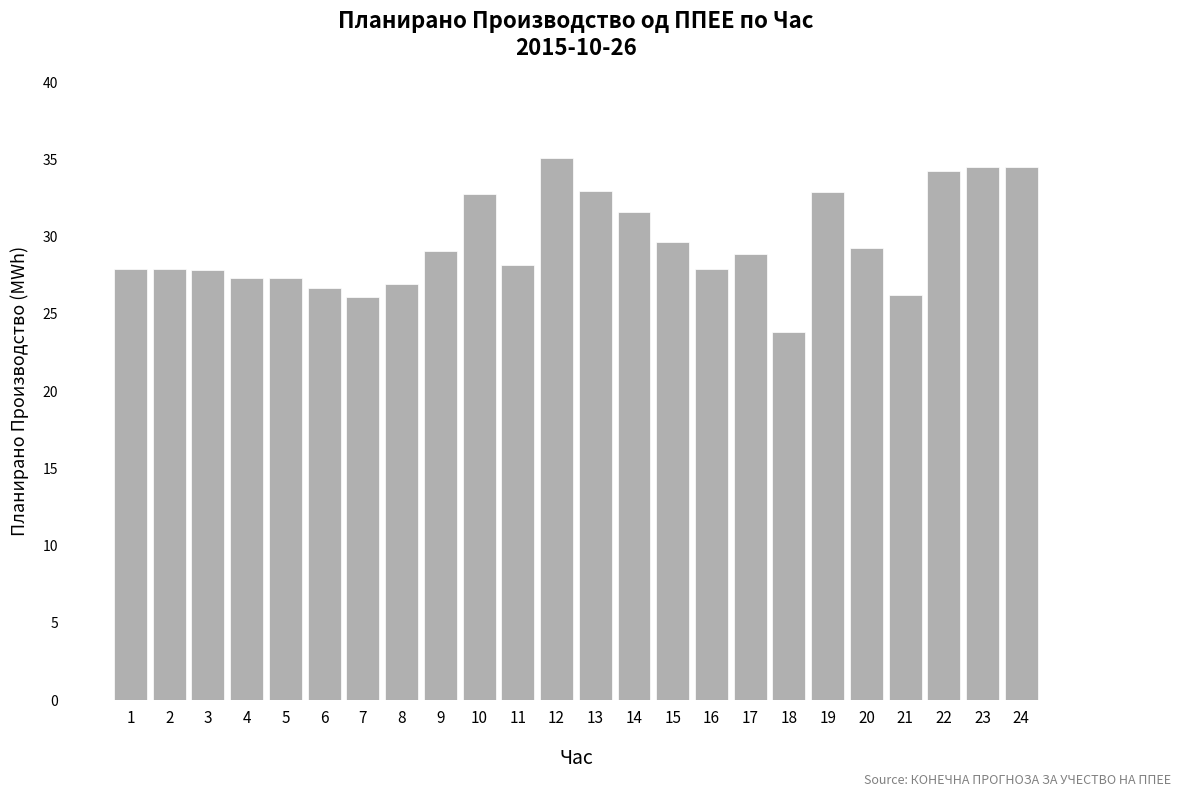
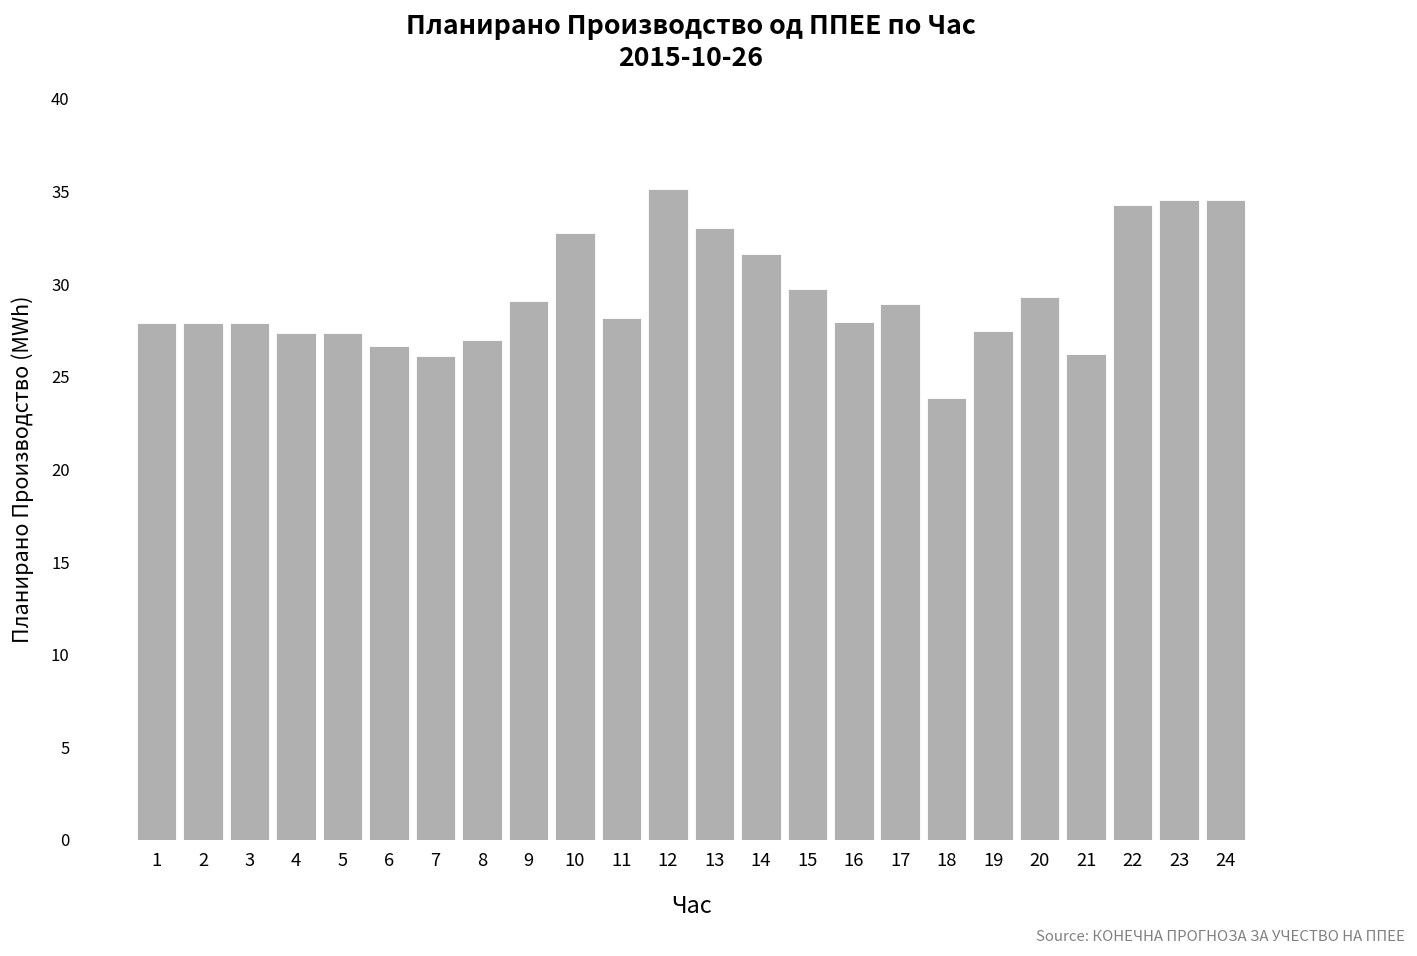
  {
    "1": 27.9,
    "2": 27.9,
    "3": 27.9,
    "4": 27.3,
    "5": 27.3,
    "6": 26.7,
    "7": 26.1,
    "8": 27.0,
    "9": 29.1,
    "10": 32.8,
    "11": 28.2,
    "12": 35.1,
    "13": 33.0,
    "14": 31.6,
    "15": 29.7,
    "16": 27.9,
    "17": 28.9,
    "18": 23.8,
-   "19": 32.9,
+   "19": 27.4,
    "20": 29.3,
    "21": 26.2,
    "22": 34.3,
    "23": 34.5,
    "24": 34.5
  }
